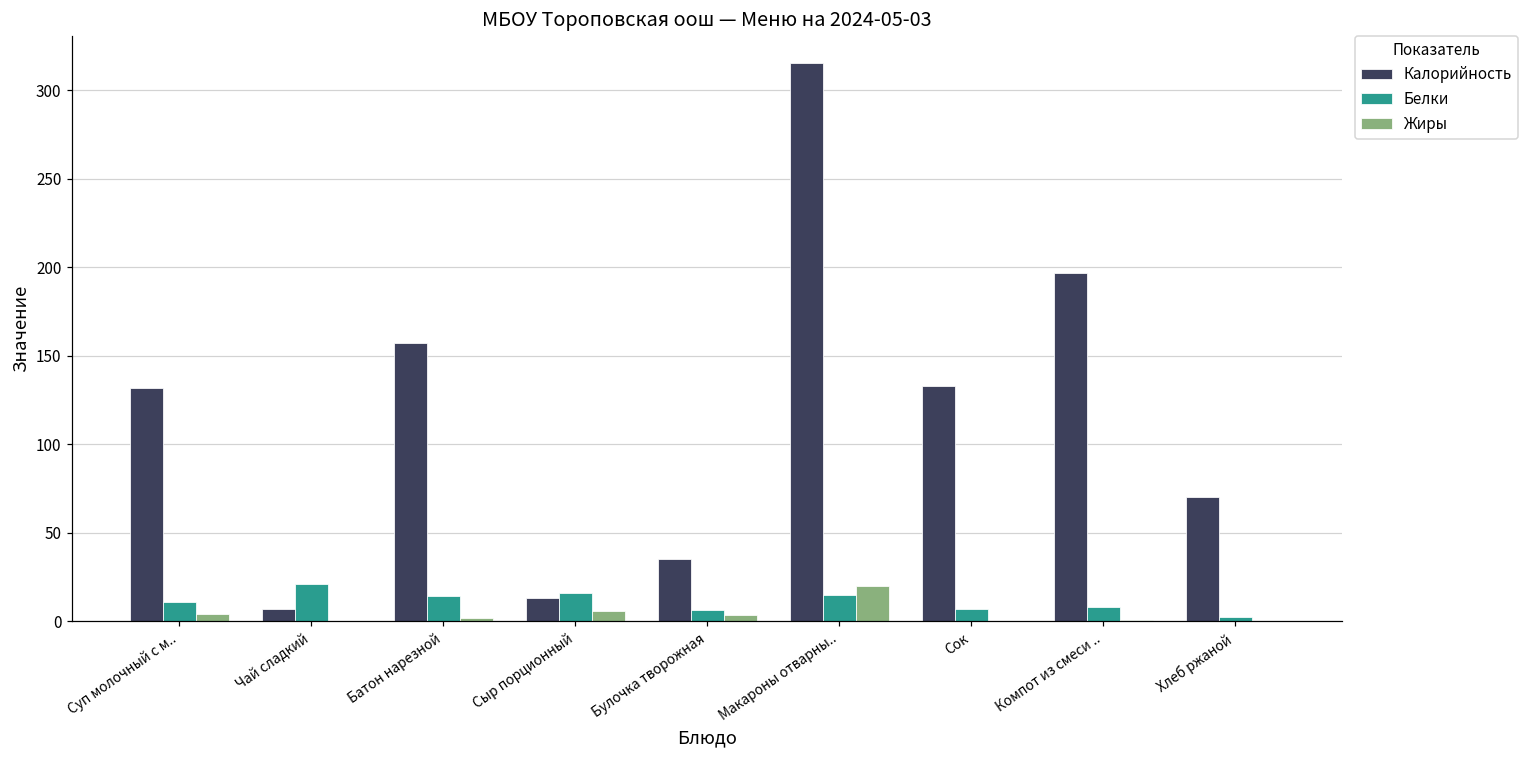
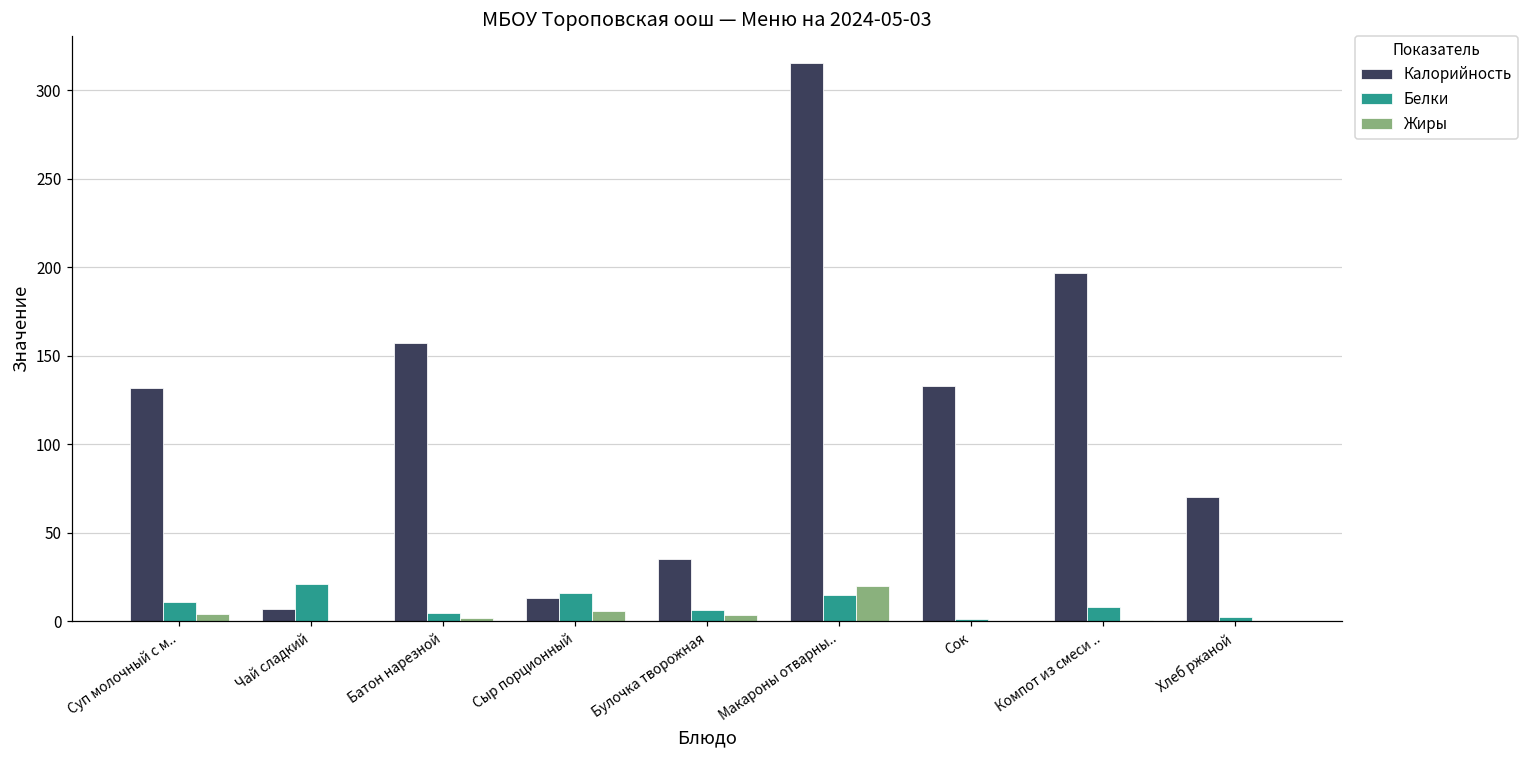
  {
    "Калорийность": {
      "Суп молочный с м..": 132,
      "Чай сладкий": 7,
      "Батон нарезной": 157,
      "Сыр порционный": 13,
      "Булочка творожная": 35,
      "Макароны отварны..": 315,
      "Сок": 133,
      "Компот из смеси ..": 197,
      "Хлеб ржаной": 70
    },
    "Белки": {
      "Суп молочный с м..": 11,
      "Чай сладкий": 21,
-     "Батон нарезной": 14,
+     "Батон нарезной": 5,
      "Сыр порционный": 16,
      "Булочка творожная": 7,
      "Макароны отварны..": 15,
-     "Сок": 7,
+     "Сок": 1,
      "Компот из смеси ..": 8,
      "Хлеб ржаной": 2
    },
    "Жиры": {
      "Суп молочный с м..": 4,
      "Чай сладкий": 0,
      "Батон нарезной": 2,
      "Сыр порционный": 6,
      "Булочка творожная": 3,
      "Макароны отварны..": 20
    }
  }
